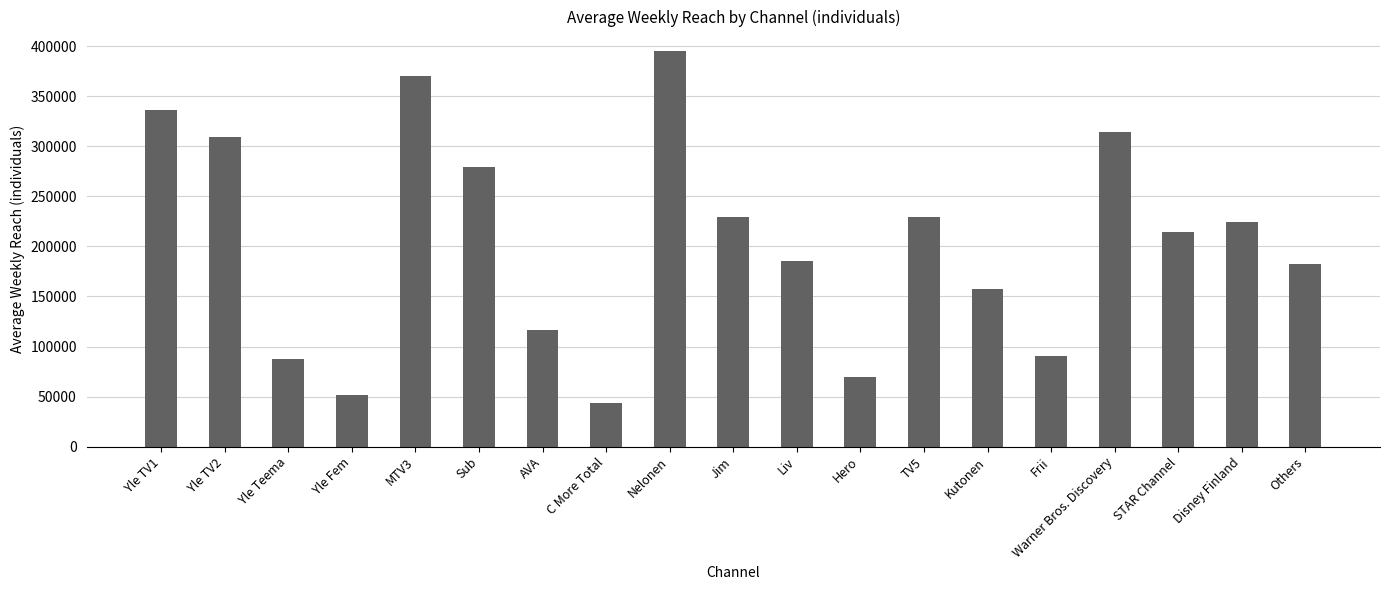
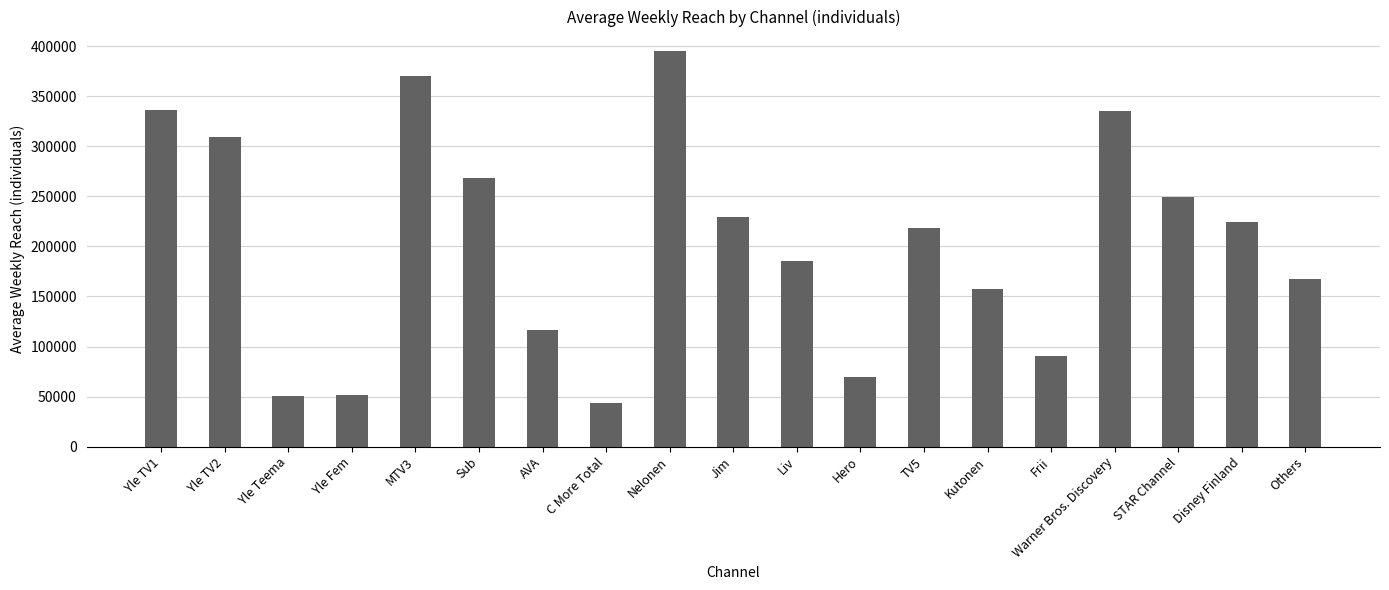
  {
    "Yle TV1": 336000,
    "Yle TV2": 309000,
-   "Yle Teema": 88000,
+   "Yle Teema": 51000,
    "Yle Fem": 52000,
    "MTV3": 370000,
-   "Sub": 279000,
+   "Sub": 269000,
    "AVA": 117000,
    "C More Total": 43000,
    "Nelonen": 395000,
    "Jim": 229000,
    "Liv": 185000,
    "Hero": 70000,
-   "TV5": 229000,
+   "TV5": 218000,
    "Kutonen": 157000,
    "Frii": 91000,
-   "Warner Bros. Discovery": 315000,
-   "STAR Channel": 214000,
+   "Warner Bros. Discovery": 335000,
+   "STAR Channel": 249000,
    "Disney Finland": 225000,
-   "Others": 183000
+   "Others": 167000
  }
